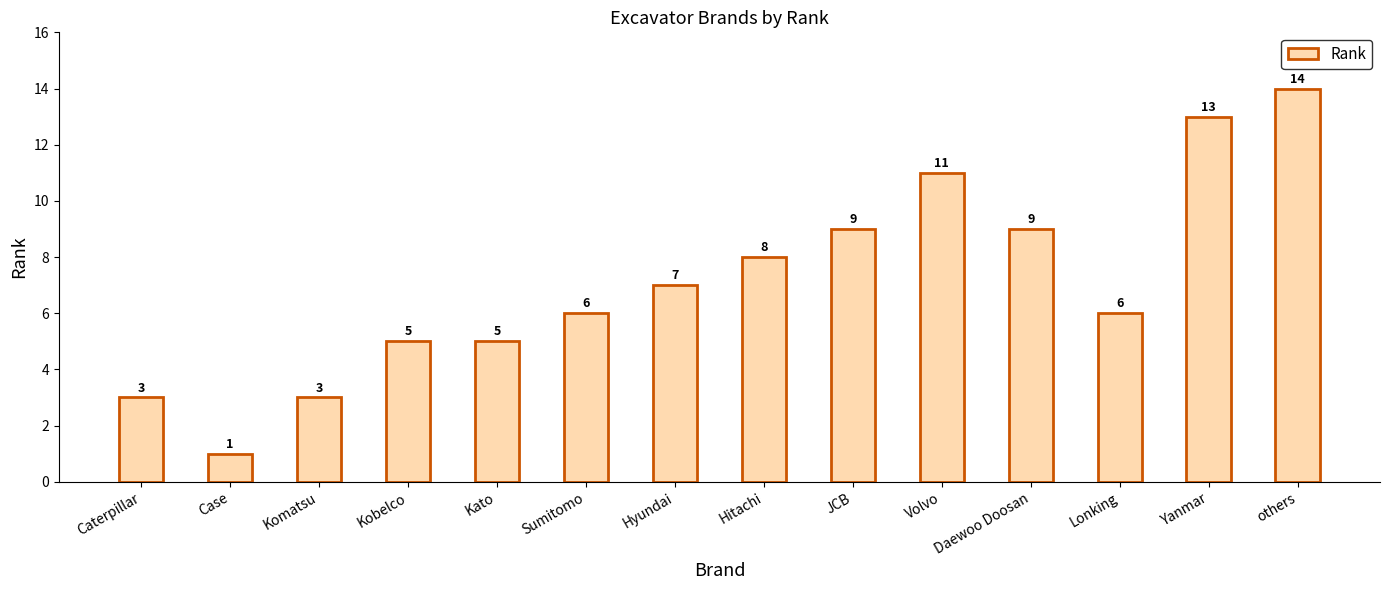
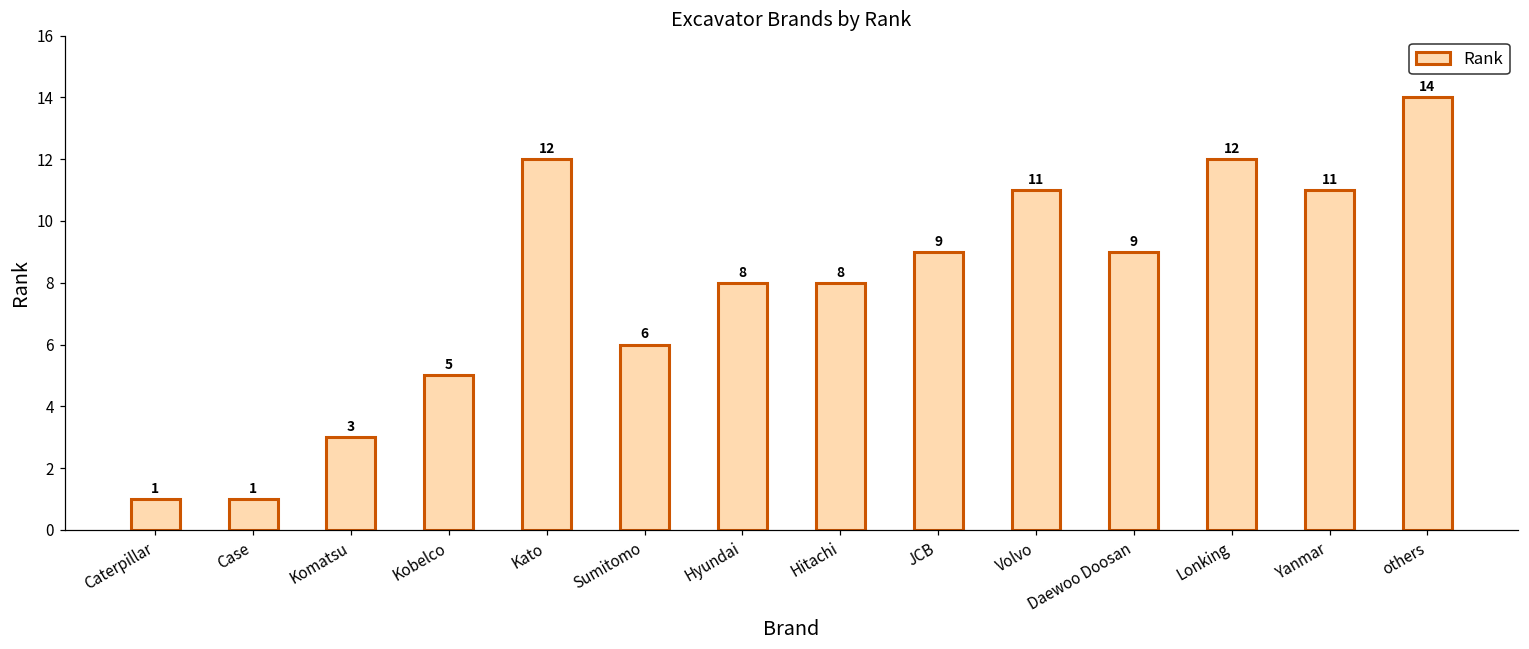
  {
-   "Caterpillar": 3,
+   "Caterpillar": 1,
    "Case": 1,
    "Komatsu": 3,
    "Kobelco": 5,
-   "Kato": 5,
+   "Kato": 12,
    "Sumitomo": 6,
-   "Hyundai": 7,
+   "Hyundai": 8,
    "Hitachi": 8,
    "JCB": 9,
    "Volvo": 11,
    "Daewoo Doosan": 9,
-   "Lonking": 6,
-   "Yanmar": 13,
+   "Lonking": 12,
+   "Yanmar": 11,
    "others": 14
  }
